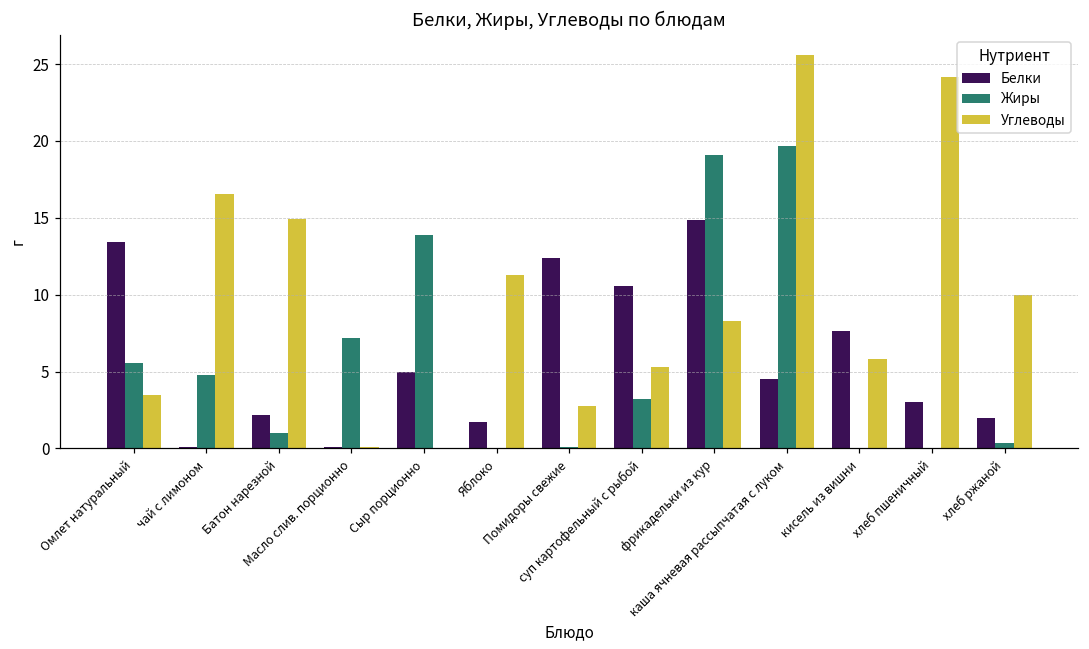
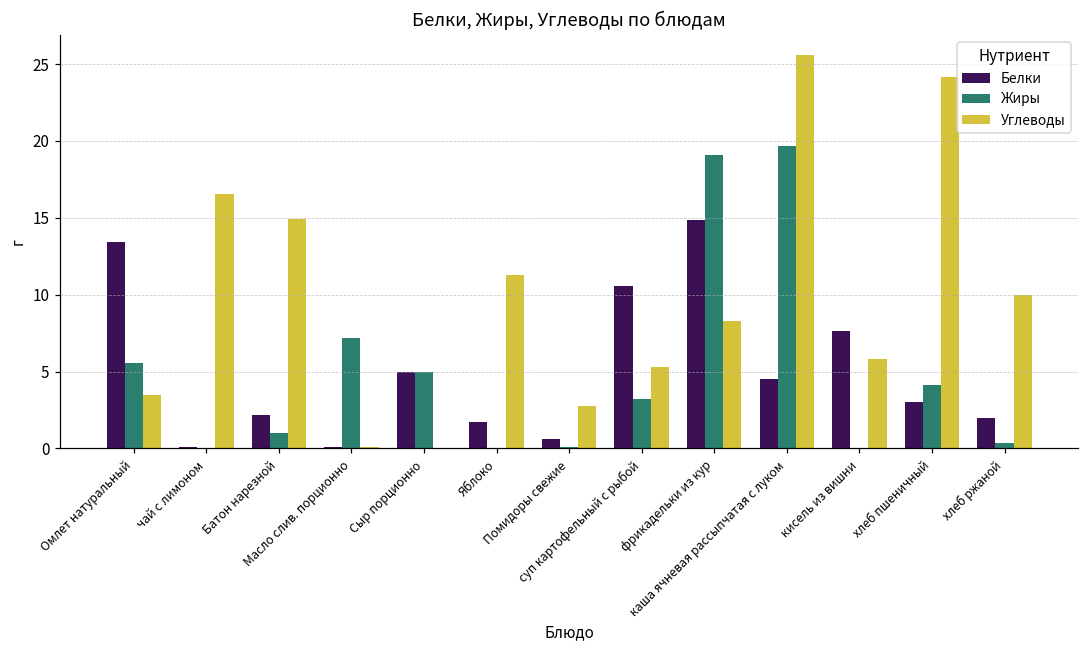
  {
    "Белки": {
      "Омлет натуральный": 13.4,
      "Батон нарезной": 2.2,
      "Сыр порционно": 5.0,
      "Яблоко": 1.7,
-     "Помидоры свежие": 12.4,
+     "Помидоры свежие": 0.6,
      "суп картофельный с рыбой": 10.6,
      "фрикадельки из кур": 14.8,
      "каша ячневая рассыпчатая с луком": 4.5,
      "кисель из вишни": 7.6,
      "хлеб пшеничный": 3.0,
      "хлеб ржаной": 2.0
    },
    "Жиры": {
      "Омлет натуральный": 5.6,
-     "чай с лимоном": 4.8,
+     "чай с лимоном": 0.0,
      "Батон нарезной": 1.0,
      "Масло слив. порционно": 7.2,
-     "Сыр порционно": 13.9,
+     "Сыр порционно": 5.0,
      "Яблоко": 0.0,
      "суп картофельный с рыбой": 3.2,
      "фрикадельки из кур": 19.1,
      "каша ячневая рассыпчатая с луком": 19.7,
      "кисель из вишни": 0.0,
-     "хлеб пшеничный": 0.0,
+     "хлеб пшеничный": 4.1,
      "хлеб ржаной": 0.4
    },
    "Углеводы": {
      "Омлет натуральный": 3.5,
      "чай с лимоном": 16.6,
      "Батон нарезной": 14.9,
      "Сыр порционно": 0.0,
      "Яблоко": 11.3,
      "Помидоры свежие": 2.8,
      "суп картофельный с рыбой": 5.3,
      "фрикадельки из кур": 8.3,
      "каша ячневая рассыпчатая с луком": 25.6,
      "кисель из вишни": 5.8,
      "хлеб пшеничный": 24.2,
      "хлеб ржаной": 10.0
    }
  }
